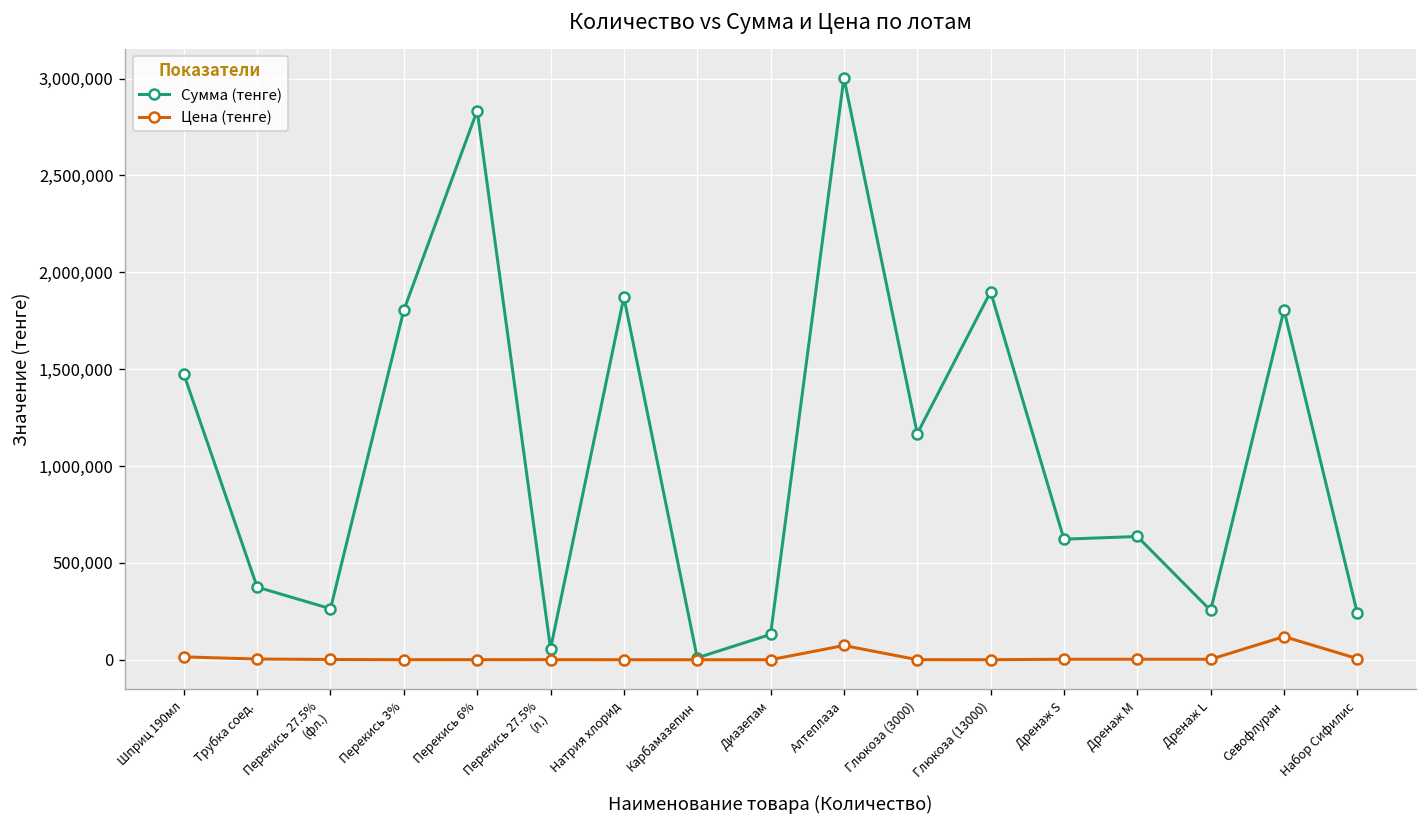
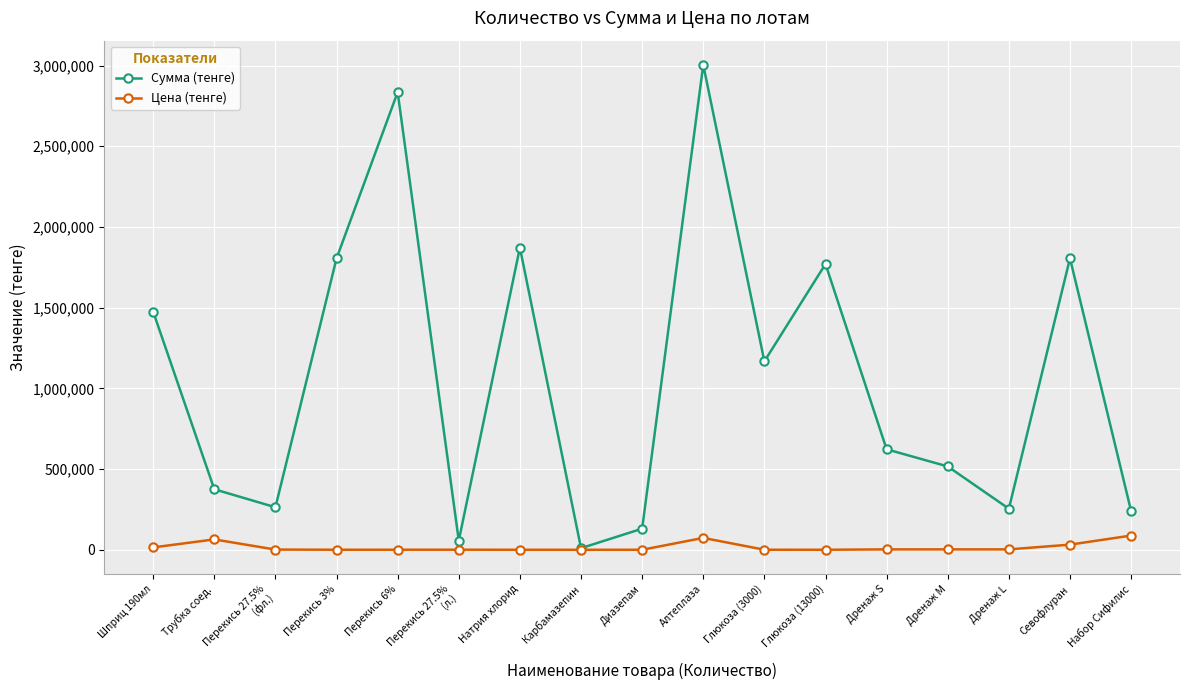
  {
    "Сумма (тенге)": {
      "Шприц 190мл": "1,480,000",
      "Трубка соед.": "380,000",
      "Перекись 27.5% (фл.)": "260,000",
      "Перекись 3%": "1,810,000",
      "Перекись 6%": "2,840,000",
      "Перекись 27.5% (л.)": "60,000",
      "Натрия хлорид": "1,870,000",
      "Диазепам": "130,000",
      "Алтеплаза": "3,000,000",
      "Глюкоза (3000)": "1,170,000",
-     "Глюкоза (13000)": "1,900,000",
+     "Глюкоза (13000)": "1,770,000",
      "Дренаж S": "620,000",
-     "Дренаж M": "640,000",
+     "Дренаж M": "520,000",
      "Дренаж L": "250,000",
      "Севофлуран": "1,810,000",
      "Набор Сифилис": "240,000"
    },
    "Цена (тенге)": {
      "Шприц 190мл": "10,000",
-     "Трубка соед.": "0",
+     "Трубка соед.": "60,000",
      "Перекись 27.5% (фл.)": "0",
      "Перекись 3%": "0",
      "Перекись 6%": "0",
      "Перекись 27.5% (л.)": "0",
      "Натрия хлорид": "0",
      "Диазепам": "0",
      "Алтеплаза": "70,000",
      "Глюкоза (3000)": "0",
      "Глюкоза (13000)": "0",
      "Дренаж S": "0",
      "Дренаж M": "0",
      "Дренаж L": "0",
-     "Севофлуран": "120,000",
-     "Набор Сифилис": "10,000"
+     "Севофлуран": "30,000",
+     "Набор Сифилис": "90,000"
    }
  }
